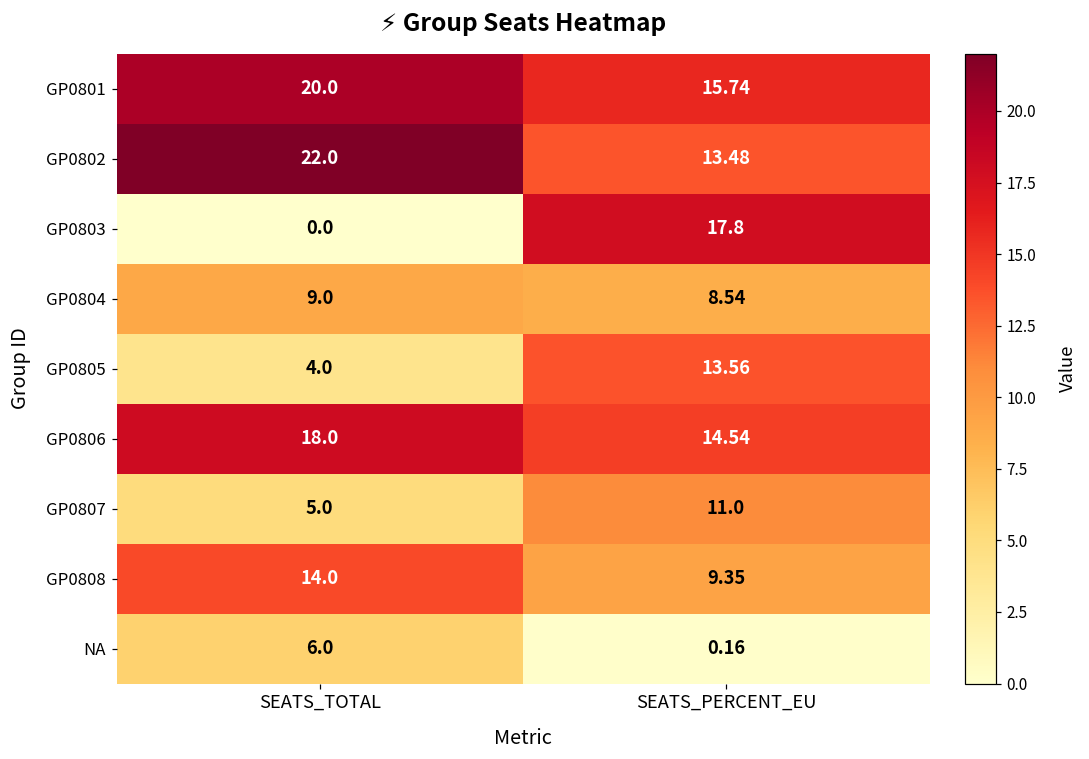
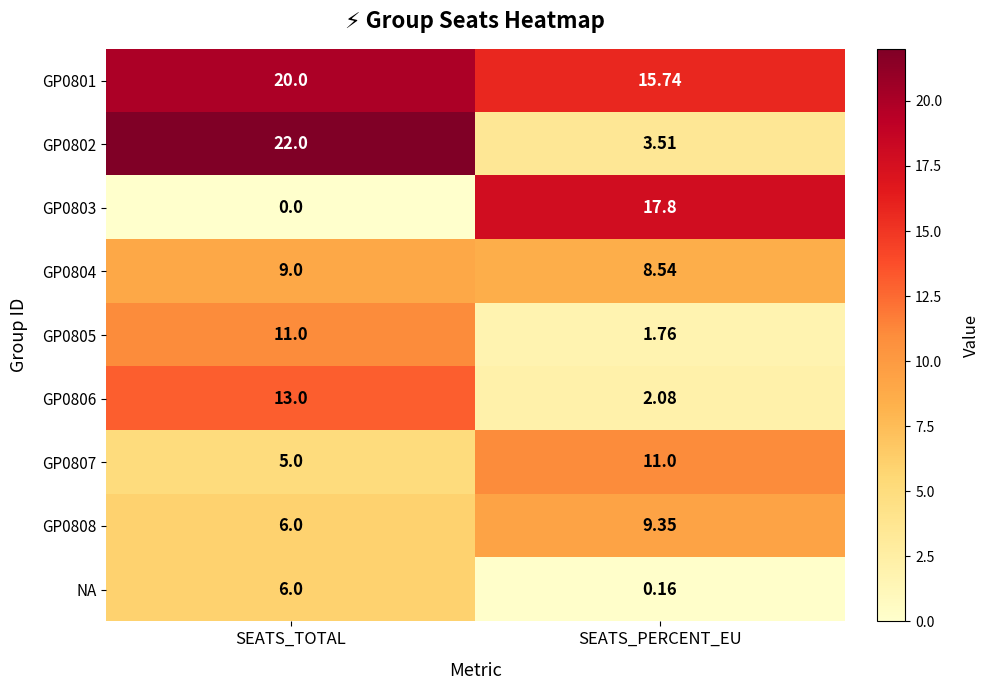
  {
    "GP0801": {
      "SEATS_TOTAL": 20.0,
      "SEATS_PERCENT_EU": 15.74
    },
    "GP0802": {
      "SEATS_TOTAL": 22.0,
-     "SEATS_PERCENT_EU": 13.48
+     "SEATS_PERCENT_EU": 3.51
    },
    "GP0803": {
      "SEATS_TOTAL": 0.0,
      "SEATS_PERCENT_EU": 17.8
    },
    "GP0804": {
      "SEATS_TOTAL": 9.0,
      "SEATS_PERCENT_EU": 8.54
    },
    "GP0805": {
-     "SEATS_TOTAL": 4.0,
-     "SEATS_PERCENT_EU": 13.56
+     "SEATS_TOTAL": 11.0,
+     "SEATS_PERCENT_EU": 1.76
    },
    "GP0806": {
-     "SEATS_TOTAL": 18.0,
-     "SEATS_PERCENT_EU": 14.54
+     "SEATS_TOTAL": 13.0,
+     "SEATS_PERCENT_EU": 2.08
    },
    "GP0807": {
      "SEATS_TOTAL": 5.0,
      "SEATS_PERCENT_EU": 11.0
    },
    "GP0808": {
-     "SEATS_TOTAL": 14.0,
+     "SEATS_TOTAL": 6.0,
      "SEATS_PERCENT_EU": 9.35
    },
    "NA": {
      "SEATS_TOTAL": 6.0,
      "SEATS_PERCENT_EU": 0.16
    }
  }
